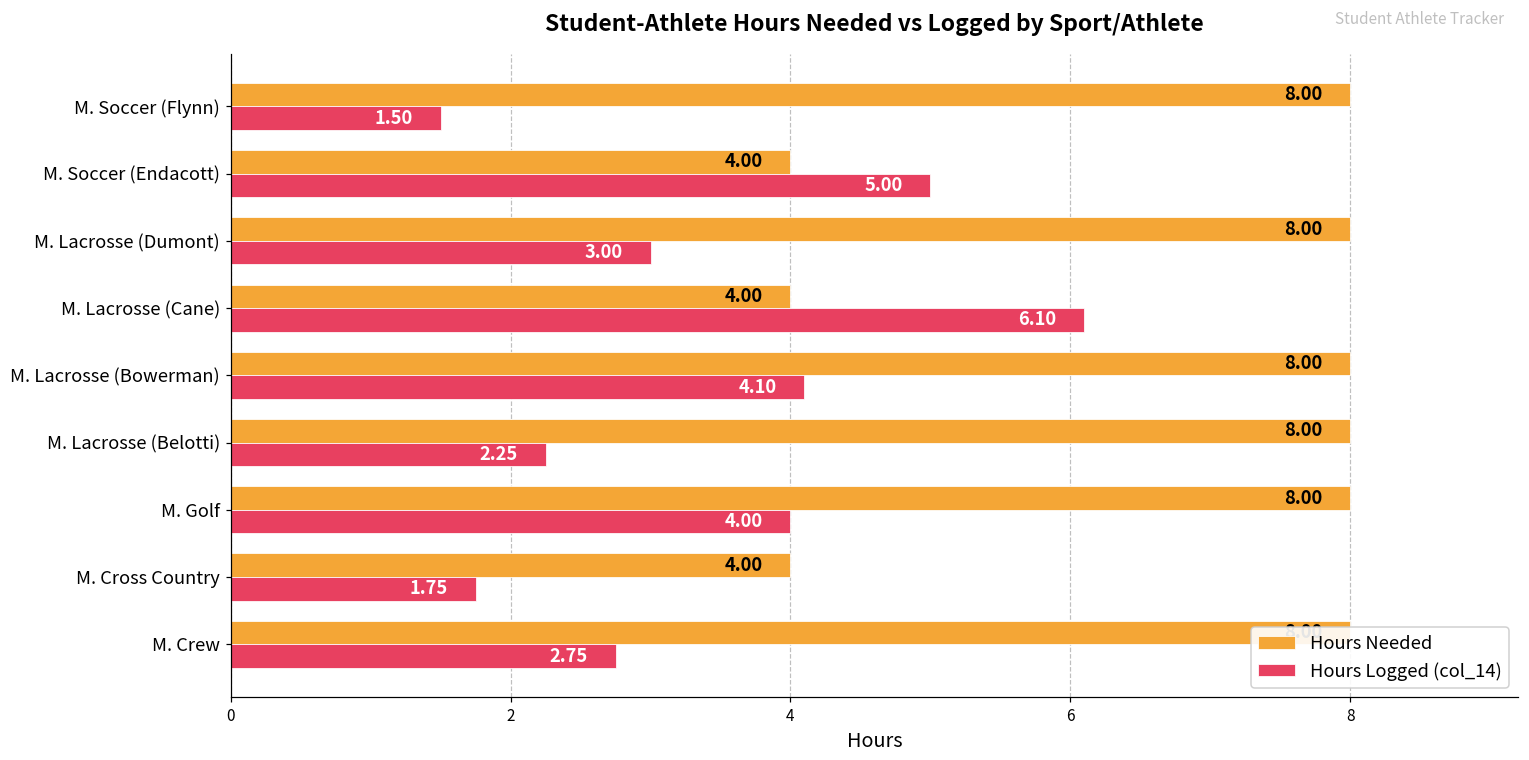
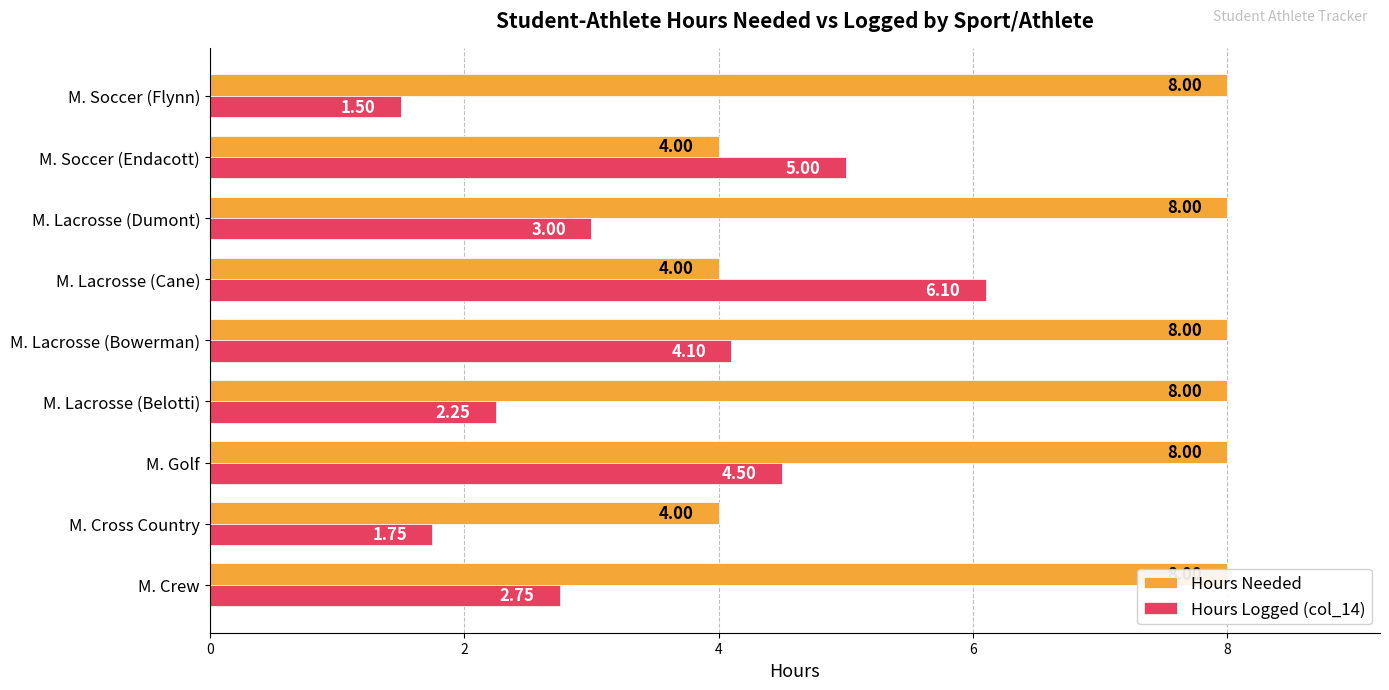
  {
    "Hours Needed": {
      "M. Soccer (Flynn)": 8.00,
      "M. Soccer (Endacott)": 4.00,
      "M. Lacrosse (Dumont)": 8.00,
      "M. Lacrosse (Cane)": 4.00,
      "M. Lacrosse (Bowerman)": 8.00,
      "M. Lacrosse (Belotti)": 8.00,
      "M. Golf": 8.00,
      "M. Cross Country": 4.00
    },
    "Hours Logged (col_14)": {
      "M. Soccer (Flynn)": 1.50,
      "M. Soccer (Endacott)": 5.00,
      "M. Lacrosse (Dumont)": 3.00,
      "M. Lacrosse (Cane)": 6.10,
      "M. Lacrosse (Bowerman)": 4.10,
      "M. Lacrosse (Belotti)": 2.25,
-     "M. Golf": 4.00,
+     "M. Golf": 4.50,
      "M. Cross Country": 1.75,
      "M. Crew": 2.75
    }
  }
